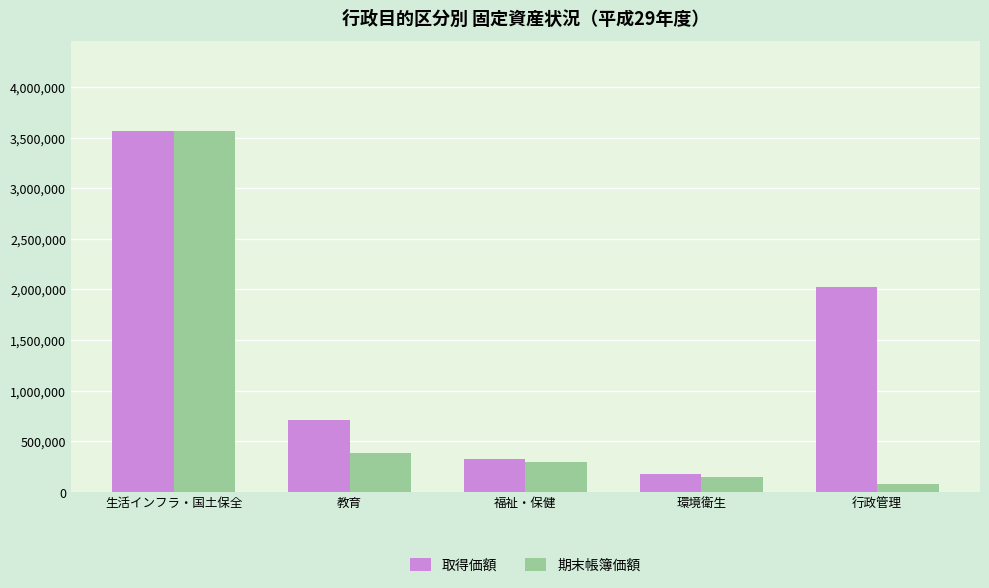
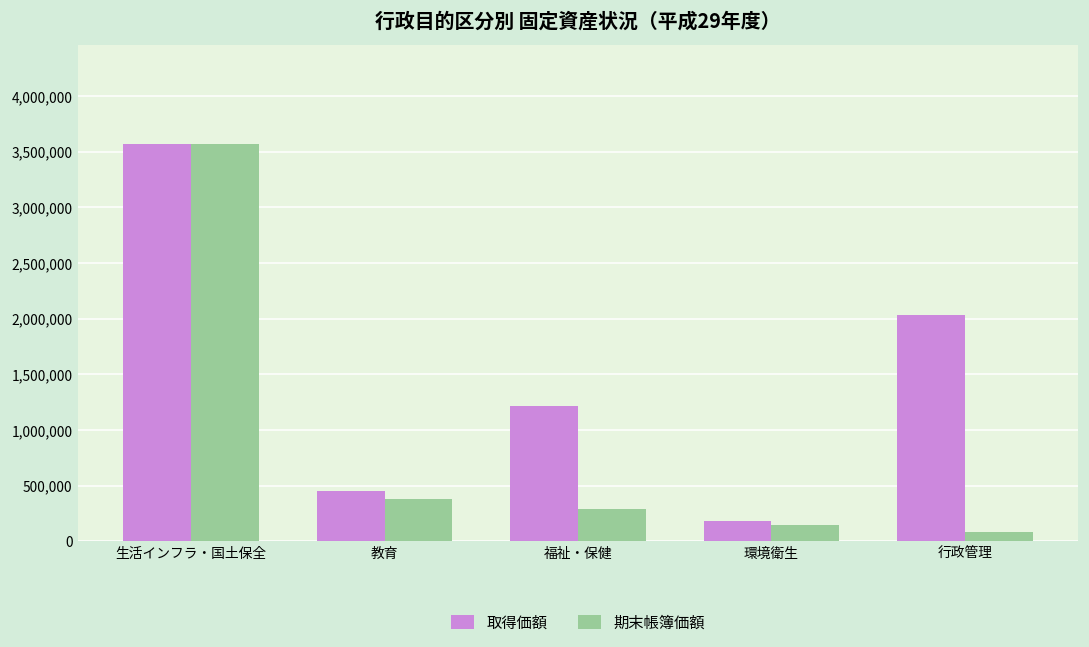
  {
    "取得価額": {
      "生活インフラ・国土保全": "3,560,000",
-     "教育": "710,000",
-     "福祉・保健": "320,000",
+     "教育": "450,000",
+     "福祉・保健": "1,220,000",
      "環境衛生": "180,000",
      "行政管理": "2,030,000"
    },
    "期末帳簿価額": {
      "生活インフラ・国土保全": "3,560,000",
      "教育": "380,000",
      "福祉・保健": "290,000",
      "環境衛生": "150,000",
      "行政管理": "80,000"
    }
  }
